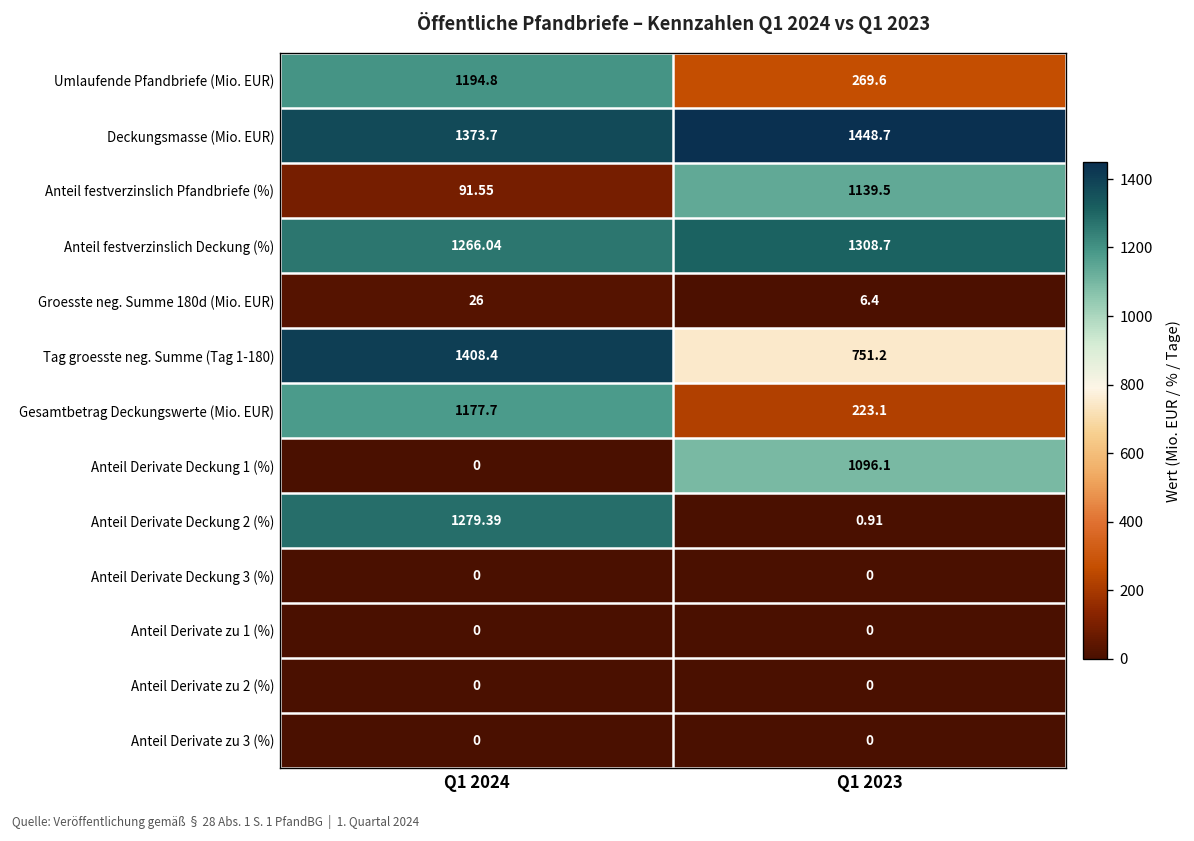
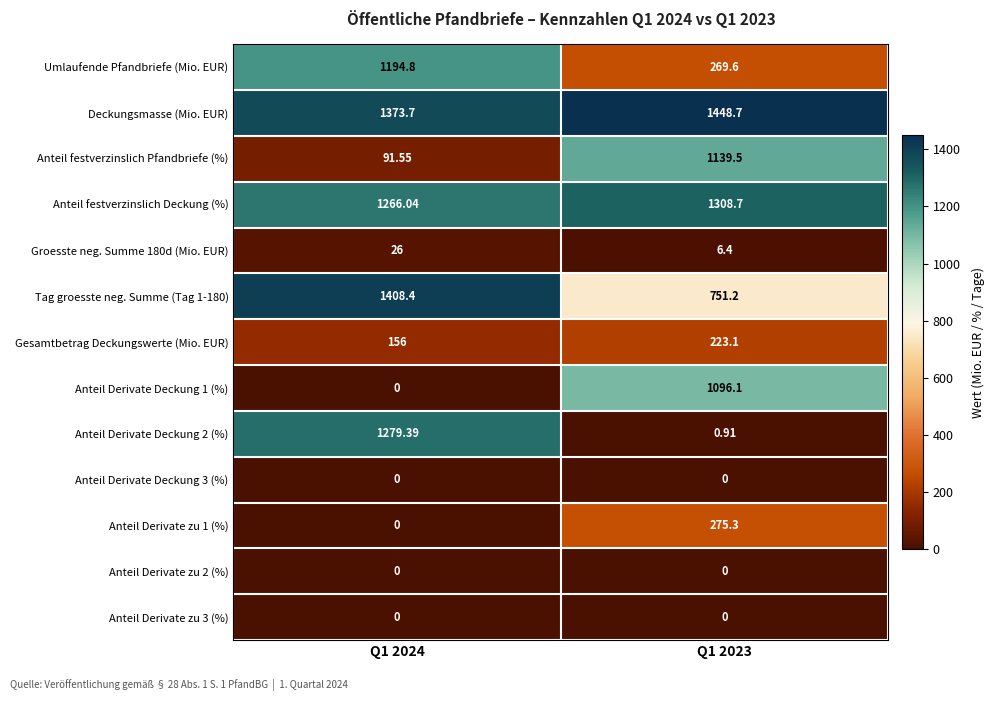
  {
    "Umlaufende Pfandbriefe (Mio. EUR)": {
      "Q1 2024": 1194.8,
      "Q1 2023": 269.6
    },
    "Deckungsmasse (Mio. EUR)": {
      "Q1 2024": 1373.7,
      "Q1 2023": 1448.7
    },
    "Anteil festverzinslich Pfandbriefe (%)": {
      "Q1 2024": 91.55,
      "Q1 2023": 1139.5
    },
    "Anteil festverzinslich Deckung (%)": {
      "Q1 2024": 1266.04,
      "Q1 2023": 1308.7
    },
    "Groesste neg. Summe 180d (Mio. EUR)": {
      "Q1 2024": 26,
      "Q1 2023": 6.4
    },
    "Tag groesste neg. Summe (Tag 1-180)": {
      "Q1 2024": 1408.4,
      "Q1 2023": 751.2
    },
    "Gesamtbetrag Deckungswerte (Mio. EUR)": {
-     "Q1 2024": 1177.7,
+     "Q1 2024": 156,
      "Q1 2023": 223.1
    },
    "Anteil Derivate Deckung 1 (%)": {
      "Q1 2024": 0,
      "Q1 2023": 1096.1
    },
    "Anteil Derivate Deckung 2 (%)": {
      "Q1 2024": 1279.39,
      "Q1 2023": 0.91
    },
    "Anteil Derivate Deckung 3 (%)": {
      "Q1 2024": 0,
      "Q1 2023": 0
    },
    "Anteil Derivate zu 1 (%)": {
      "Q1 2024": 0,
-     "Q1 2023": 0
+     "Q1 2023": 275.3
    },
    "Anteil Derivate zu 2 (%)": {
      "Q1 2024": 0,
      "Q1 2023": 0
    },
    "Anteil Derivate zu 3 (%)": {
      "Q1 2024": 0,
      "Q1 2023": 0
    }
  }
